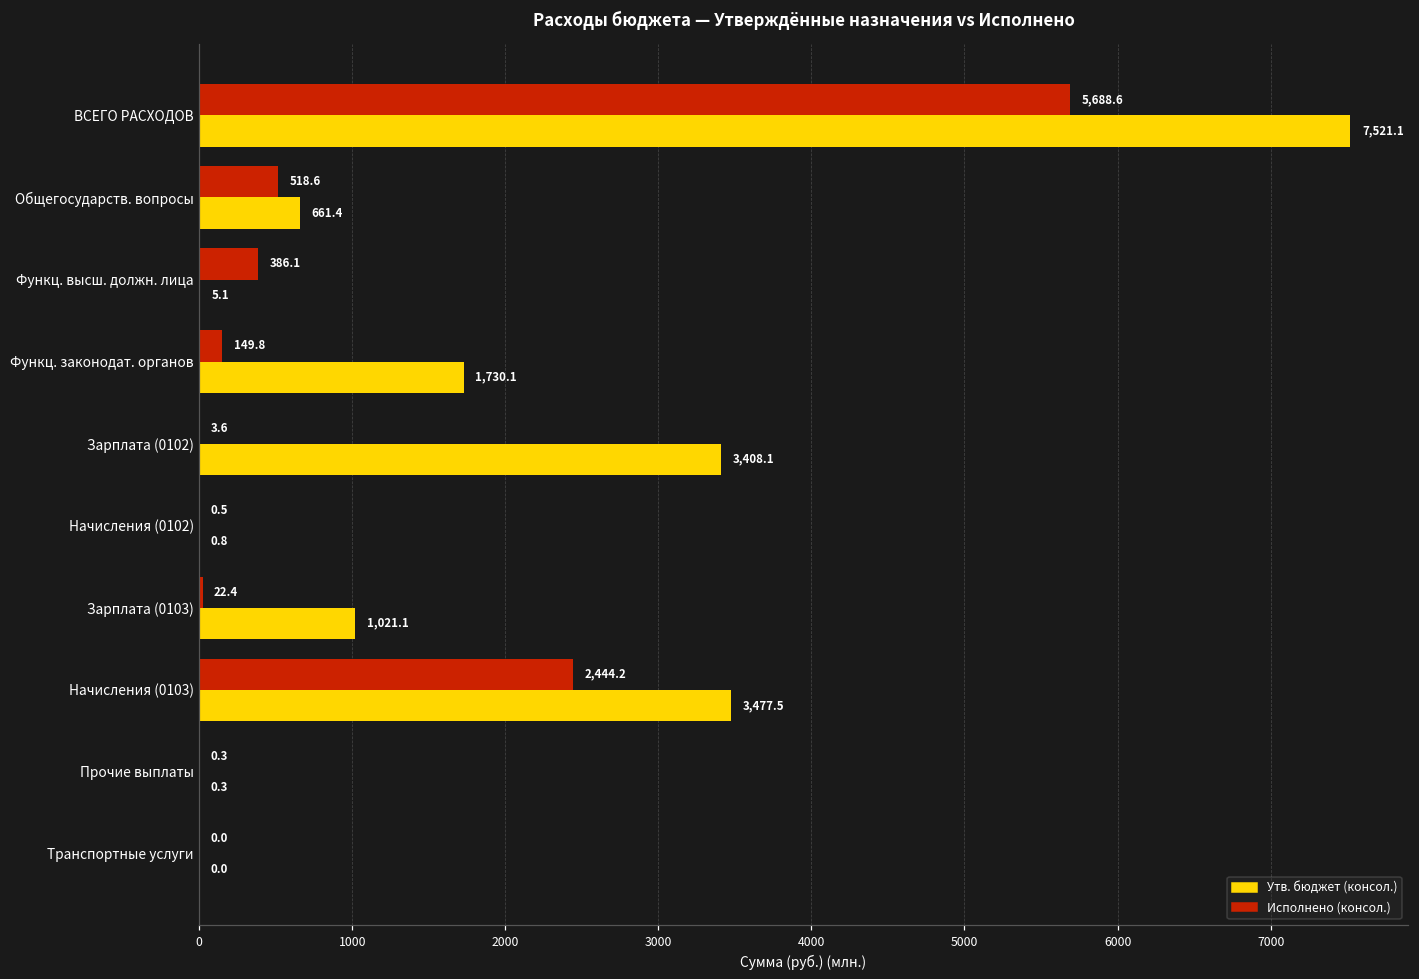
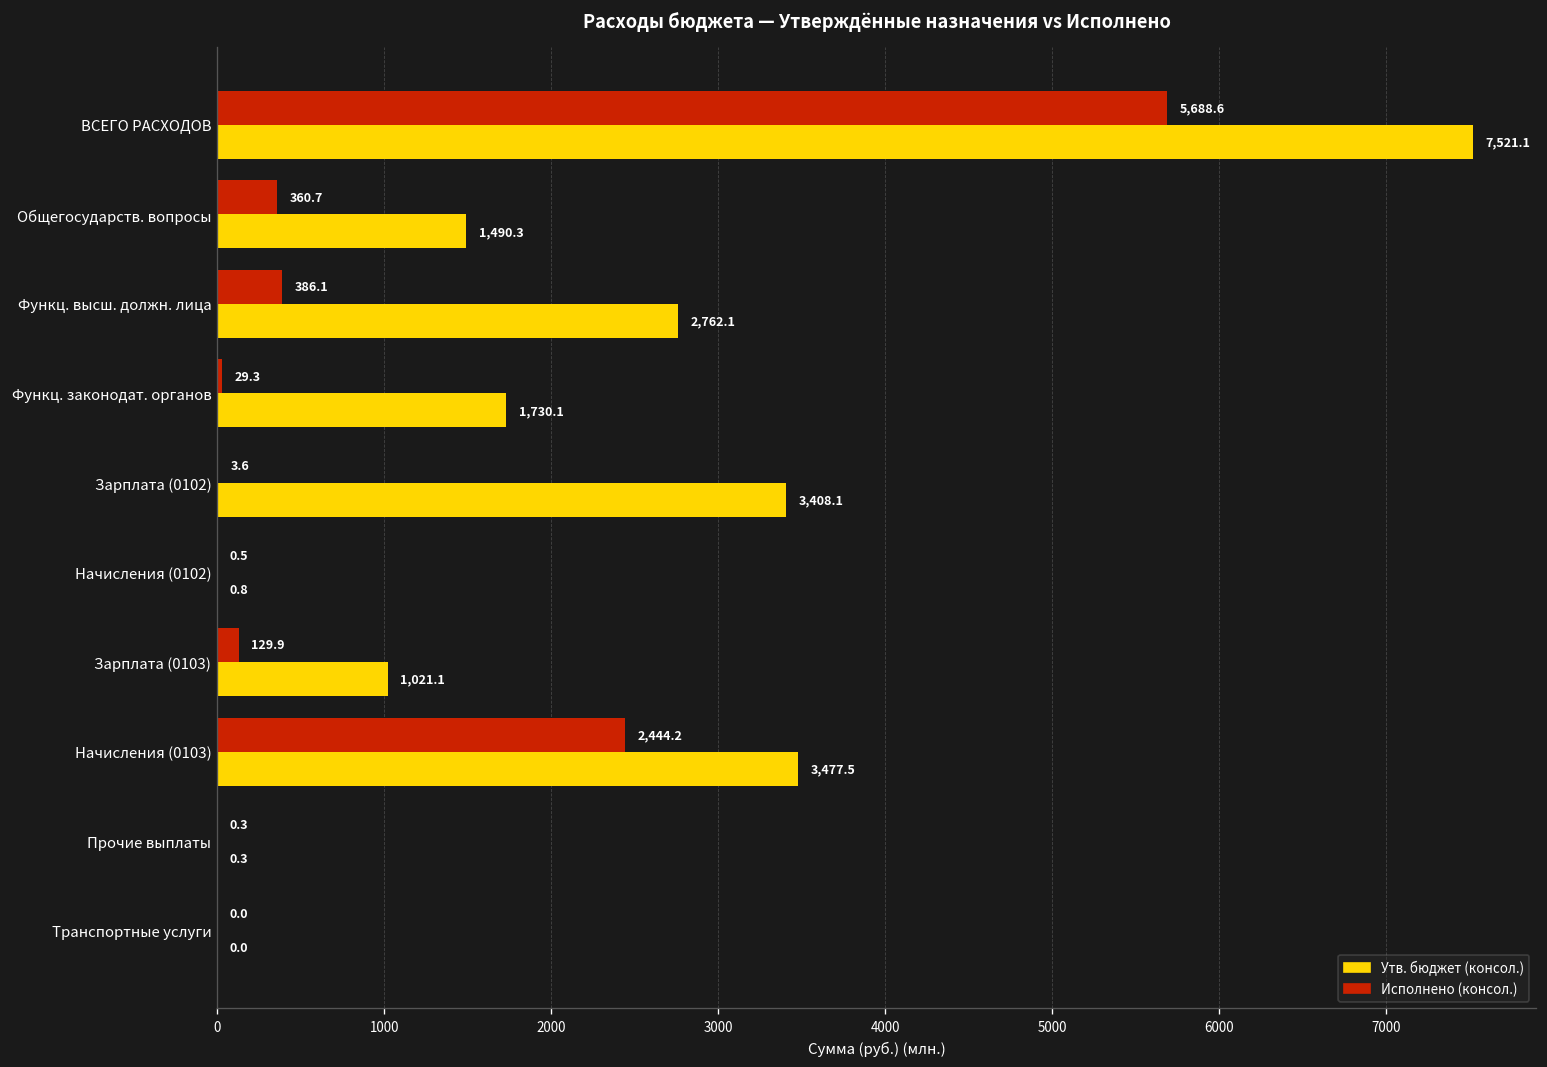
  {
    "Утв. бюджет (консол.)": {
      "ВСЕГО РАСХОДОВ": "7,521.1",
-     "Общегосударств. вопросы": "661.4",
-     "Функц. высш. должн. лица": "5.1",
+     "Общегосударств. вопросы": "1,490.3",
+     "Функц. высш. должн. лица": "2,762.1",
      "Функц. законодат. органов": "1,730.1",
      "Зарплата (0102)": "3,408.1",
      "Начисления (0102)": "0.8",
      "Зарплата (0103)": "1,021.1",
      "Начисления (0103)": "3,477.5",
      "Прочие выплаты": "0.3",
      "Транспортные услуги": "0.0"
    },
    "Исполнено (консол.)": {
      "ВСЕГО РАСХОДОВ": "5,688.6",
-     "Общегосударств. вопросы": "518.6",
+     "Общегосударств. вопросы": "360.7",
      "Функц. высш. должн. лица": "386.1",
-     "Функц. законодат. органов": "149.8",
+     "Функц. законодат. органов": "29.3",
      "Зарплата (0102)": "3.6",
      "Начисления (0102)": "0.5",
-     "Зарплата (0103)": "22.4",
+     "Зарплата (0103)": "129.9",
      "Начисления (0103)": "2,444.2",
      "Прочие выплаты": "0.3",
      "Транспортные услуги": "0.0"
    }
  }
